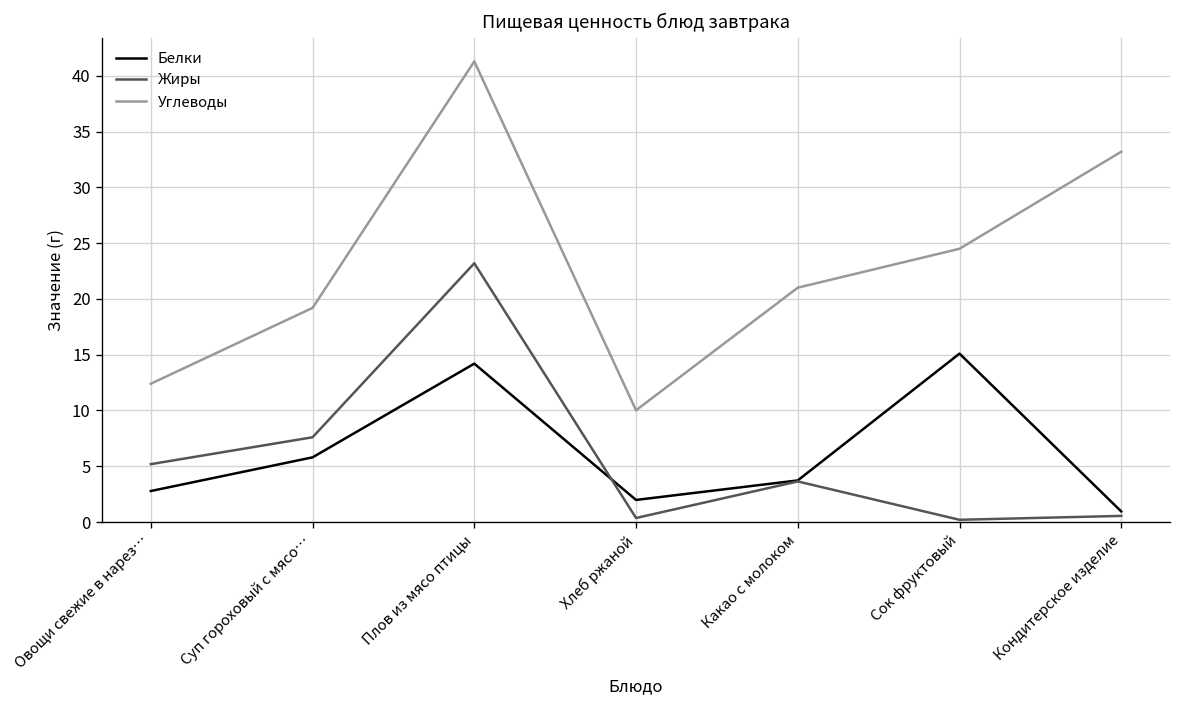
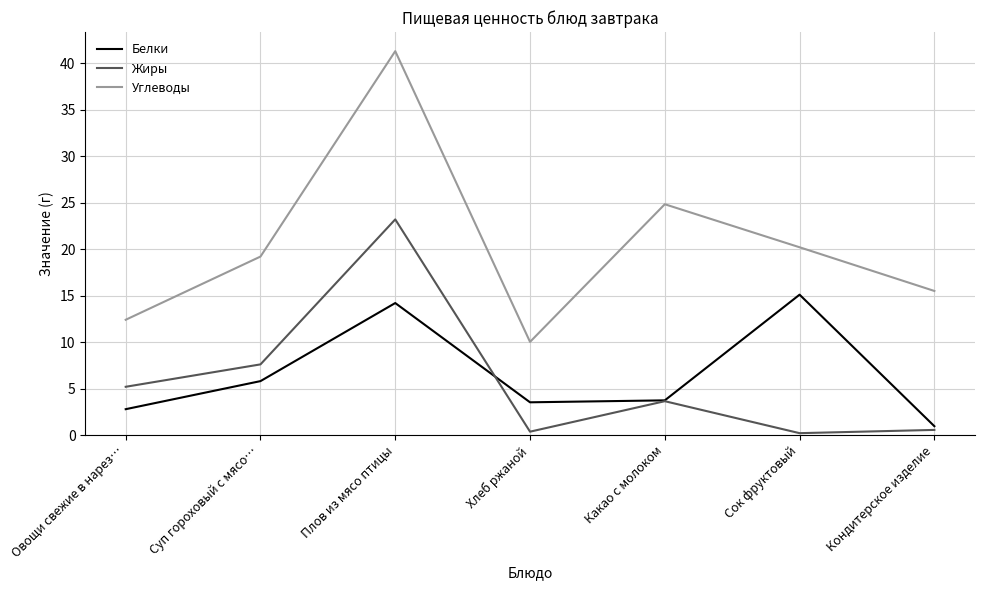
  {
    "Белки": {
      "Овощи свежие в нарез…": 3,
      "Суп гороховый с мясо…": 6,
      "Плов из мясо птицы": 14,
-     "Хлеб ржаной": 2,
+     "Хлеб ржаной": 4,
      "Сок фруктовый": 15,
      "Кондитерское изделие": 1
    },
    "Жиры": {
      "Овощи свежие в нарез…": 5,
      "Суп гороховый с мясо…": 8,
      "Плов из мясо птицы": 23,
      "Хлеб ржаной": 0,
      "Сок фруктовый": 0,
      "Кондитерское изделие": 1
    },
    "Углеводы": {
      "Овощи свежие в нарез…": 12,
      "Суп гороховый с мясо…": 19,
      "Плов из мясо птицы": 41,
      "Хлеб ржаной": 10,
-     "Какао с молоком": 21,
-     "Сок фруктовый": 25,
-     "Кондитерское изделие": 33
+     "Какао с молоком": 25,
+     "Сок фруктовый": 20,
+     "Кондитерское изделие": 16
    }
  }
